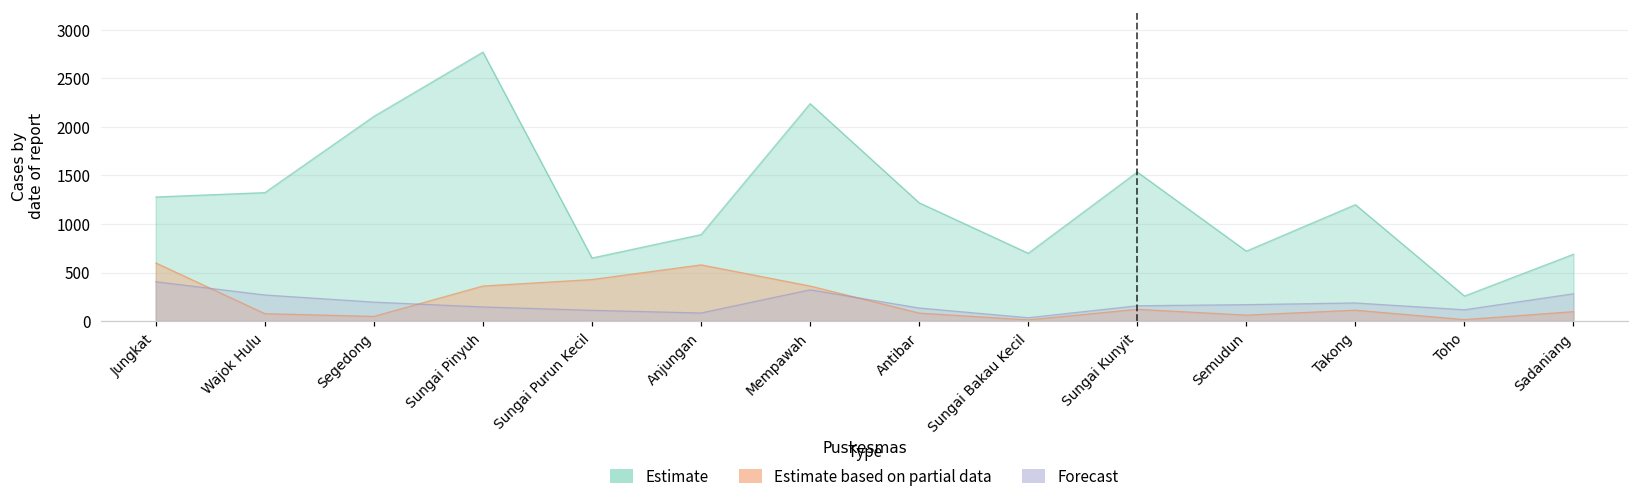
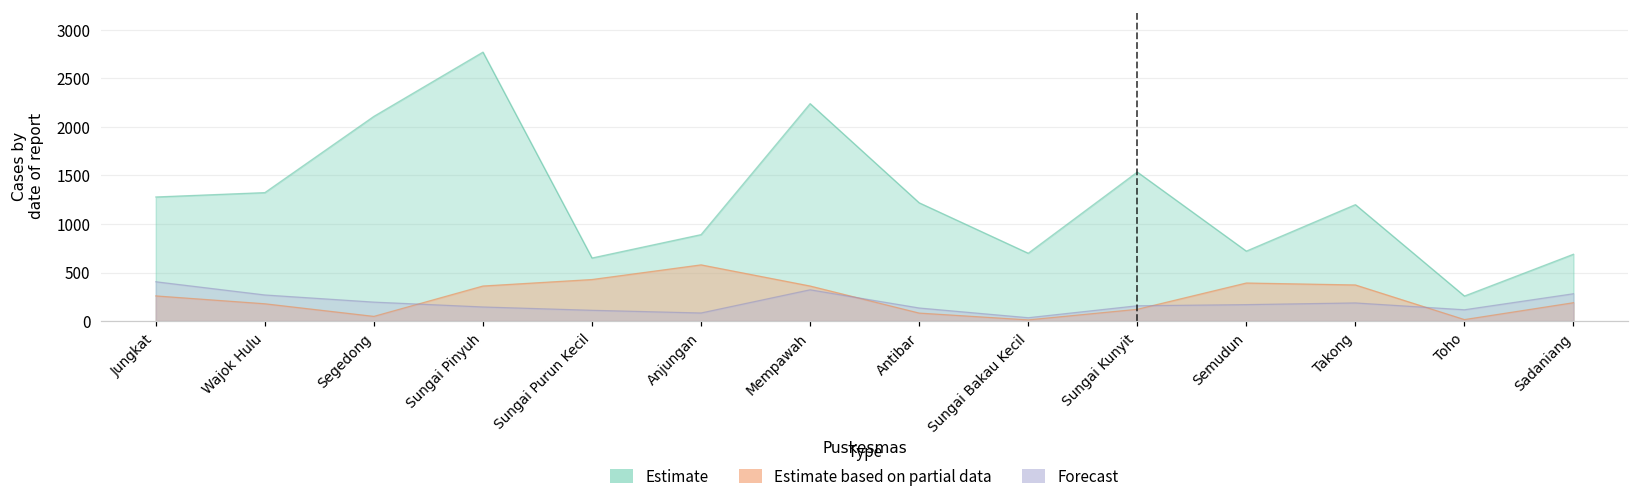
  {
    "Estimate based on partial data": {
-     "Jungkat": 600,
-     "Wajok Hulu": 100,
+     "Jungkat": 300,
+     "Wajok Hulu": 200,
      "Segedong": 0,
      "Sungai Pinyuh": 400,
      "Sungai Purun Kecil": 400,
      "Anjungan": 600,
      "Mempawah": 400,
      "Antibar": 100,
      "Sungai Kunyit": 100,
-     "Semudun": 100,
-     "Takong": 100,
+     "Semudun": 400,
+     "Takong": 400,
      "Toho": 0,
-     "Sadaniang": 100
+     "Sadaniang": 200
    }
  }
